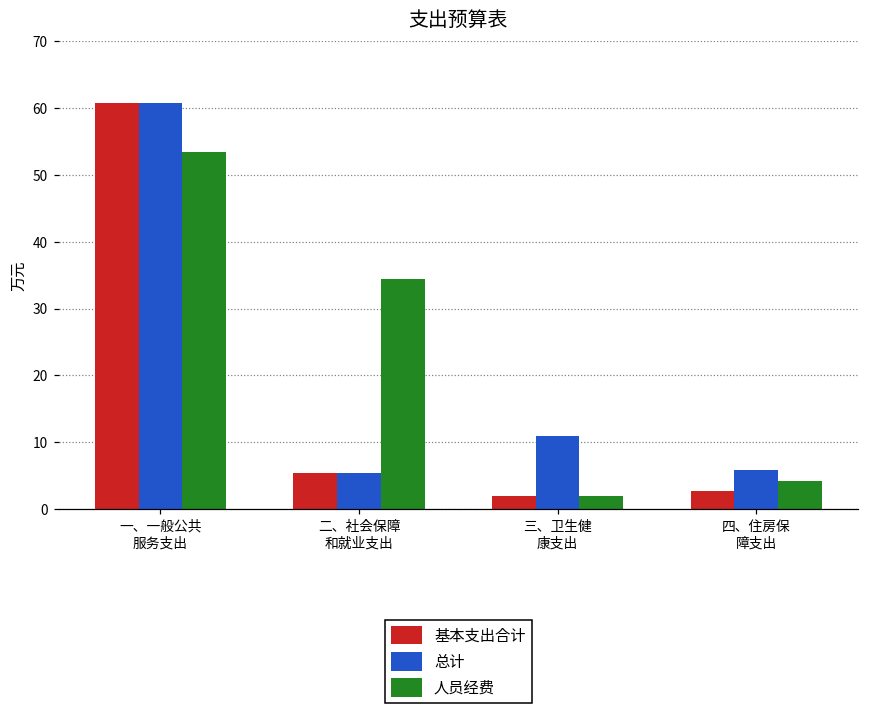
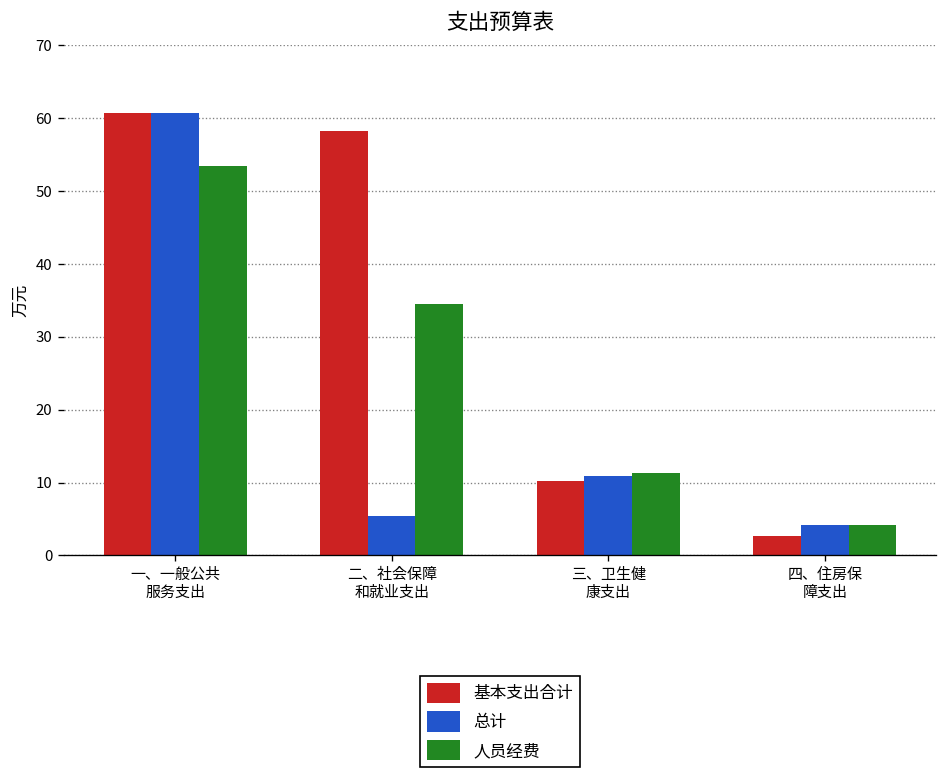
  {
    "基本支出合计": {
      "一、一般公共 服务支出": 61,
-     "二、社会保障 和就业支出": 5,
-     "三、卫生健 康支出": 2,
+     "二、社会保障 和就业支出": 58,
+     "三、卫生健 康支出": 10,
      "四、住房保 障支出": 3
    },
    "总计": {
      "一、一般公共 服务支出": 61,
      "二、社会保障 和就业支出": 5,
      "三、卫生健 康支出": 11,
-     "四、住房保 障支出": 6
+     "四、住房保 障支出": 4
    },
    "人员经费": {
      "一、一般公共 服务支出": 53,
      "二、社会保障 和就业支出": 34,
-     "三、卫生健 康支出": 2,
+     "三、卫生健 康支出": 11,
      "四、住房保 障支出": 4
    }
  }
